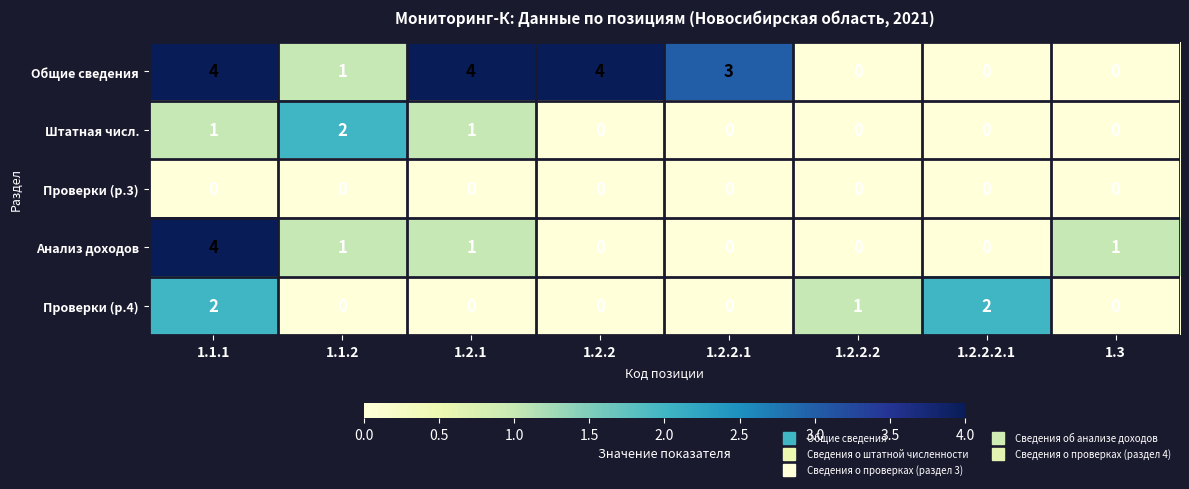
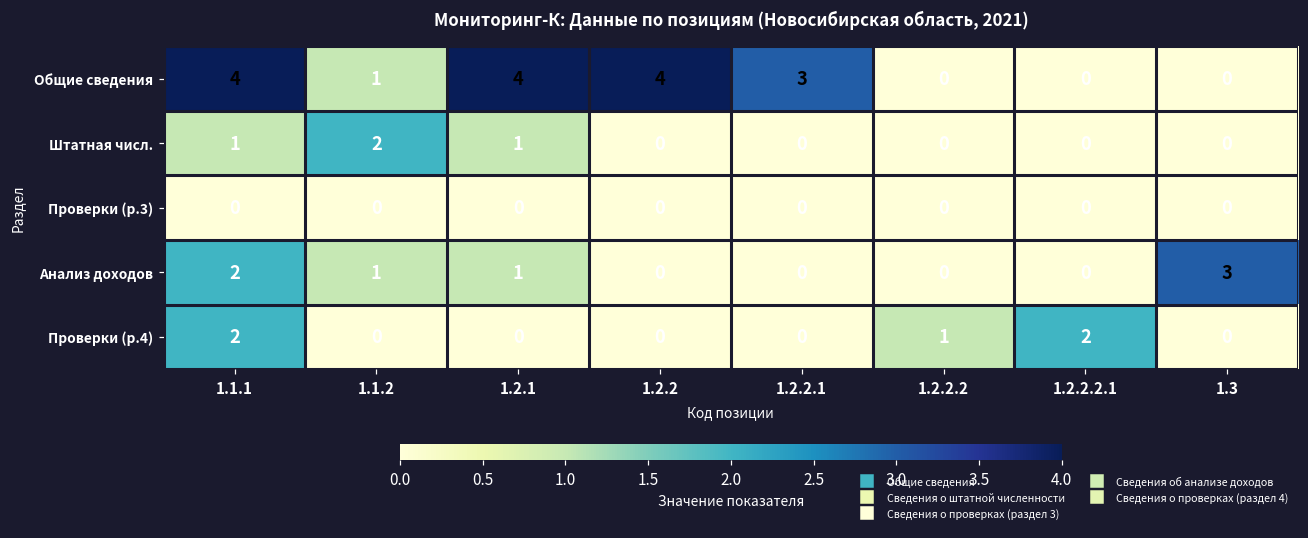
  {
    "Общие сведения": {
      "1.1.1": 4,
      "1.1.2": 1,
      "1.2.1": 4,
      "1.2.2": 4,
      "1.2.2.1": 3
    },
    "Штатная числ.": {
      "1.1.1": 1,
      "1.1.2": 2,
      "1.2.1": 1
    },
    "Анализ доходов": {
-     "1.1.1": 4,
+     "1.1.1": 2,
      "1.1.2": 1,
      "1.2.1": 1,
-     "1.3": 1
+     "1.3": 3
    },
    "Проверки (р.4)": {
      "1.1.1": 2,
      "1.2.2.2": 1,
      "1.2.2.2.1": 2
    }
  }
